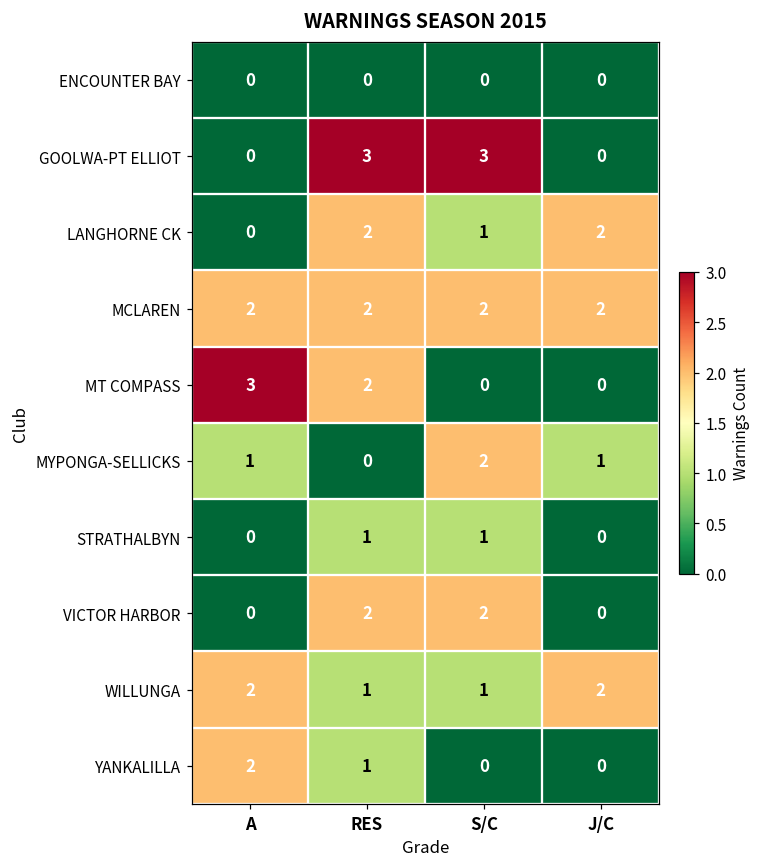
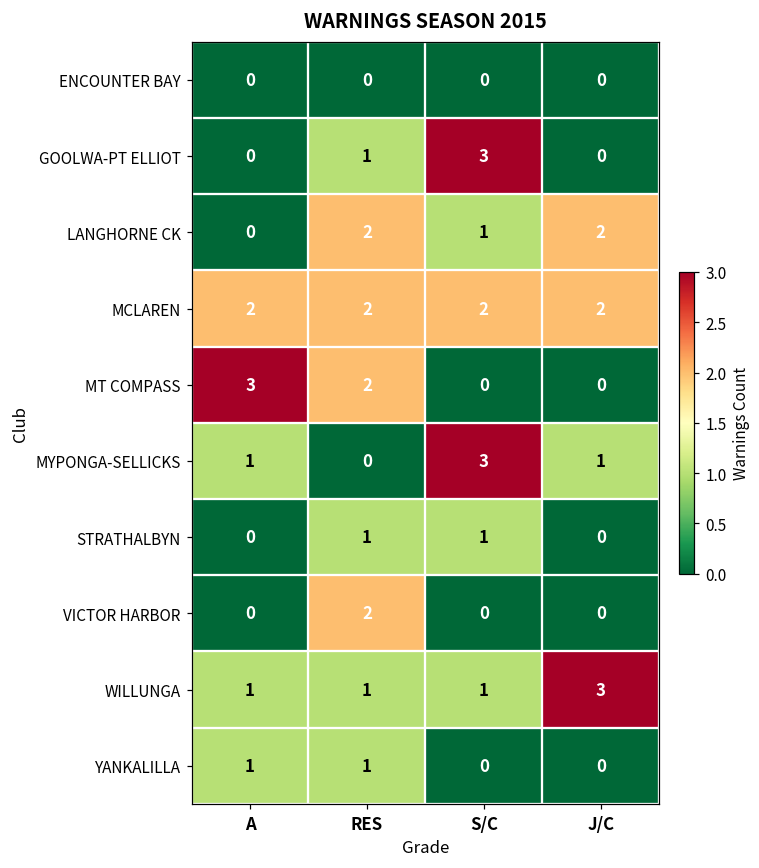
  {
    "ENCOUNTER BAY": {
      "A": 0,
      "RES": 0,
      "S/C": 0,
      "J/C": 0
    },
    "GOOLWA-PT ELLIOT": {
      "A": 0,
-     "RES": 3,
+     "RES": 1,
      "S/C": 3,
      "J/C": 0
    },
    "LANGHORNE CK": {
      "A": 0,
      "RES": 2,
      "S/C": 1,
      "J/C": 2
    },
    "MCLAREN": {
      "A": 2,
      "RES": 2,
      "S/C": 2,
      "J/C": 2
    },
    "MT COMPASS": {
      "A": 3,
      "RES": 2,
      "S/C": 0,
      "J/C": 0
    },
    "MYPONGA-SELLICKS": {
      "A": 1,
      "RES": 0,
-     "S/C": 2,
+     "S/C": 3,
      "J/C": 1
    },
    "STRATHALBYN": {
      "A": 0,
      "RES": 1,
      "S/C": 1,
      "J/C": 0
    },
    "VICTOR HARBOR": {
      "A": 0,
      "RES": 2,
-     "S/C": 2,
+     "S/C": 0,
      "J/C": 0
    },
    "WILLUNGA": {
-     "A": 2,
+     "A": 1,
      "RES": 1,
      "S/C": 1,
-     "J/C": 2
+     "J/C": 3
    },
    "YANKALILLA": {
-     "A": 2,
+     "A": 1,
      "RES": 1,
      "S/C": 0,
      "J/C": 0
    }
  }
